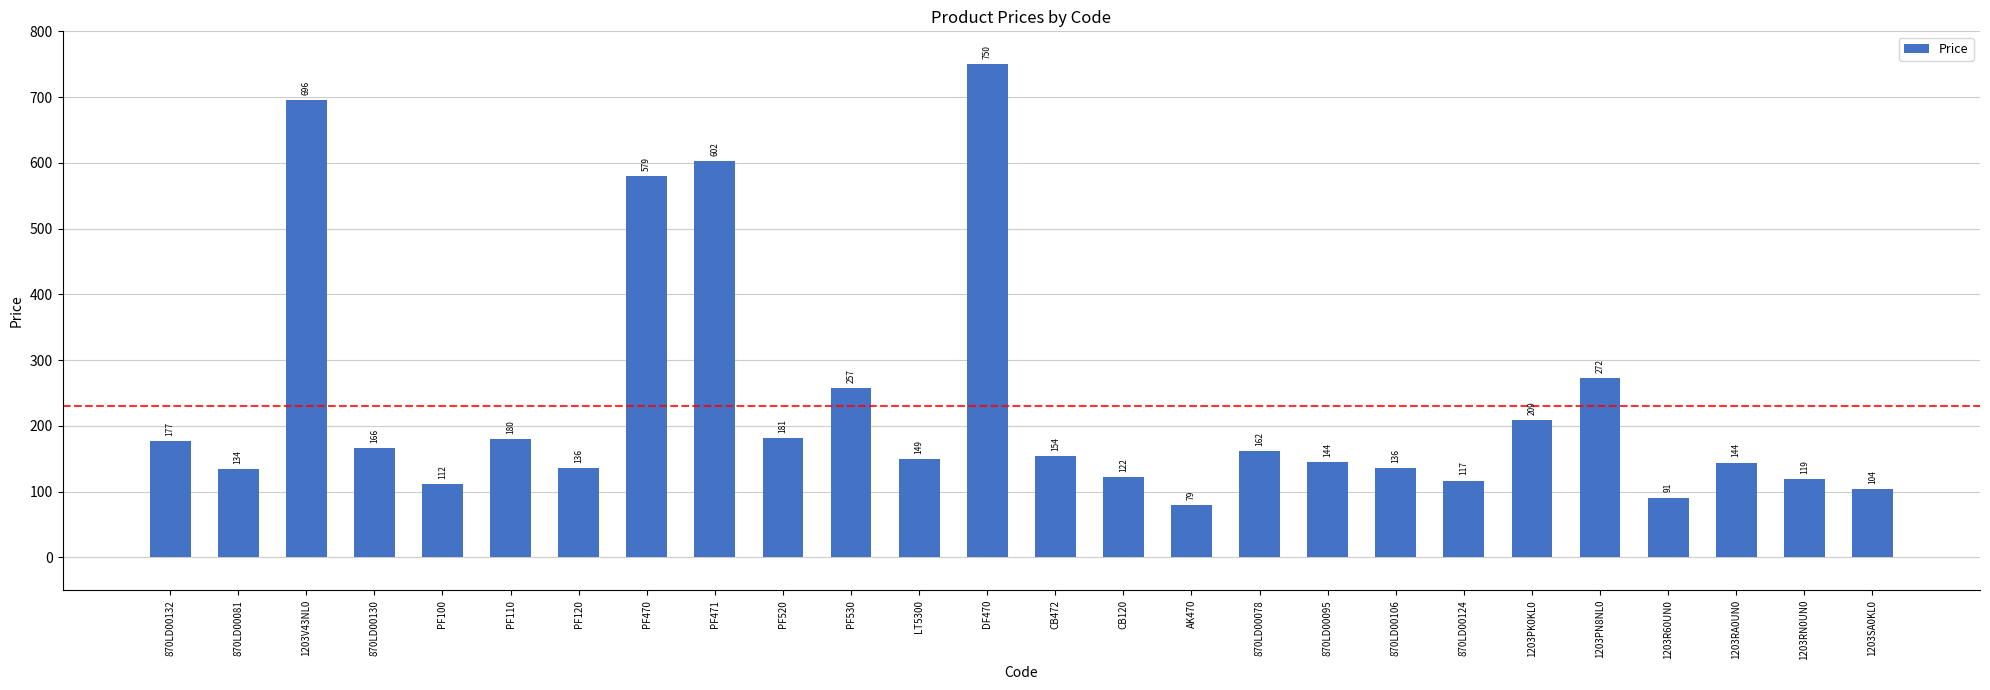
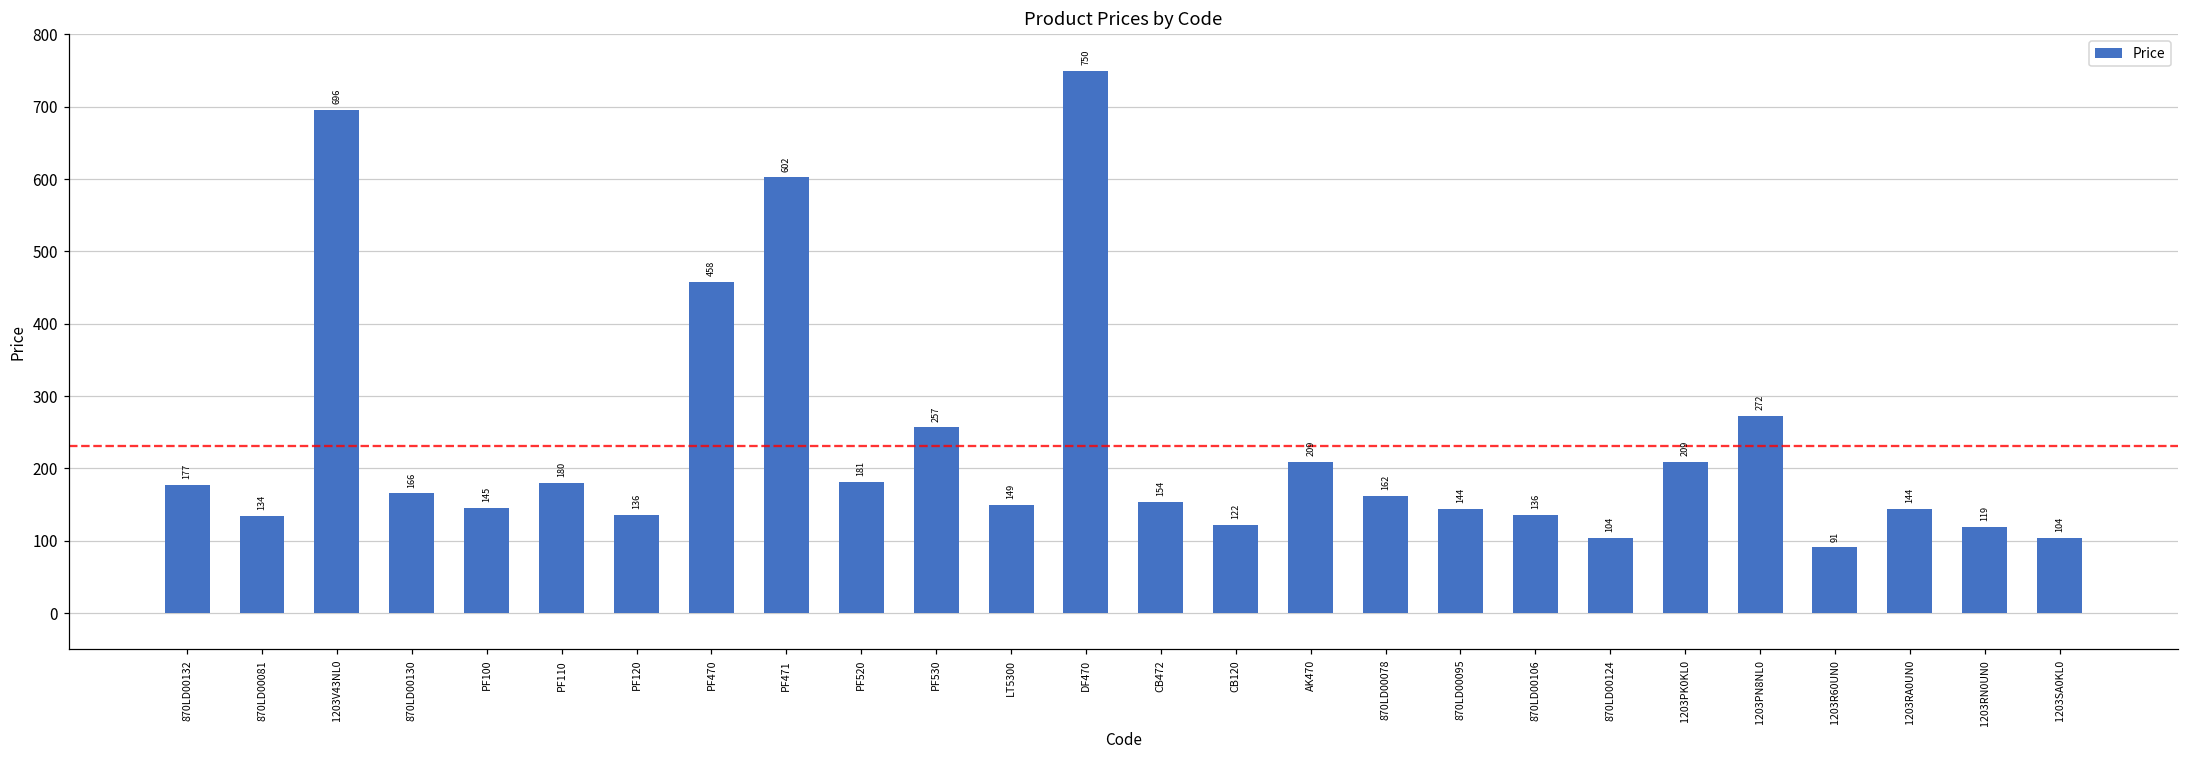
  {
    "870LD00132": 177,
    "870LD00081": 134,
    "1203V43NL0": 696,
    "870LD00130": 166,
-   "PF100": 112,
+   "PF100": 145,
    "PF110": 180,
    "PF120": 136,
-   "PF470": 579,
+   "PF470": 458,
    "PF471": 602,
    "PF520": 181,
    "PF530": 257,
    "LT5300": 149,
    "DF470": 750,
    "CB472": 154,
    "CB120": 122,
-   "AK470": 79,
+   "AK470": 209,
    "870LD00078": 162,
    "870LD00095": 144,
    "870LD00106": 136,
-   "870LD00124": 117,
+   "870LD00124": 104,
    "1203PK0KL0": 209,
    "1203PN8NL0": 272,
    "1203R60UN0": 91,
    "1203RA0UN0": 144,
    "1203RN0UN0": 119,
    "1203SA0KL0": 104
  }
